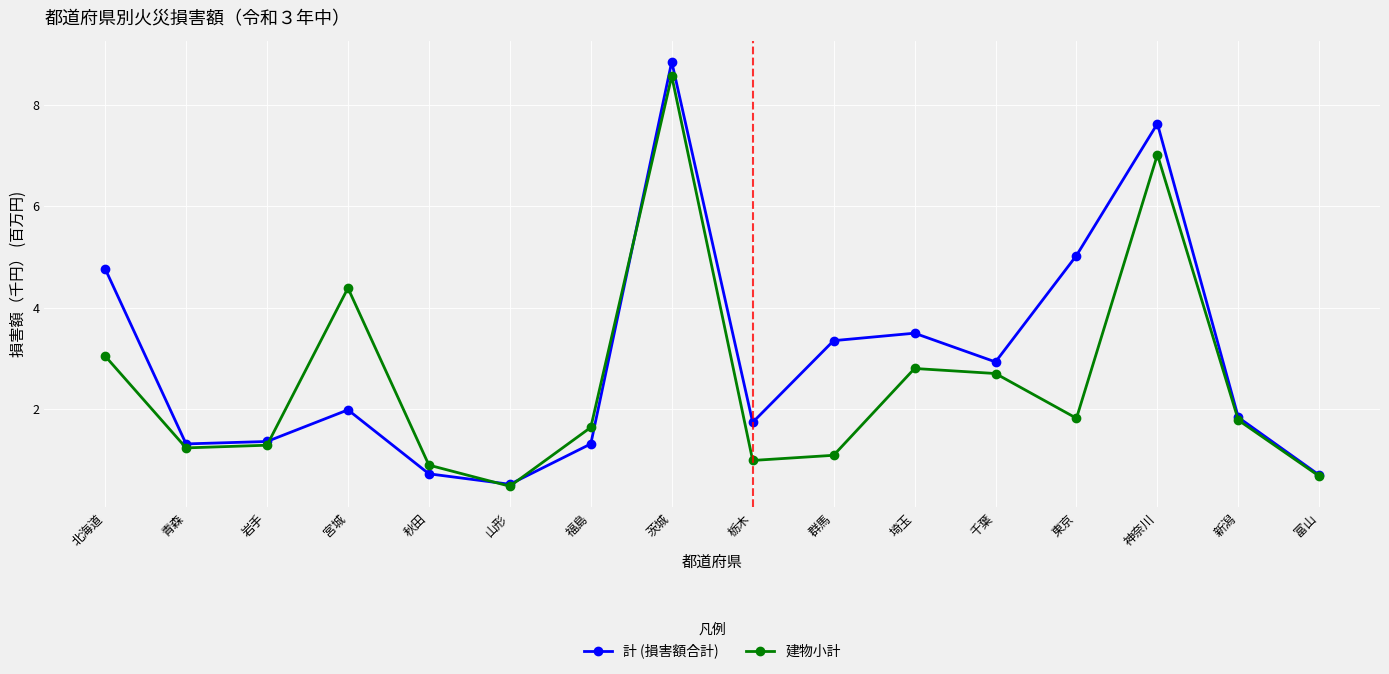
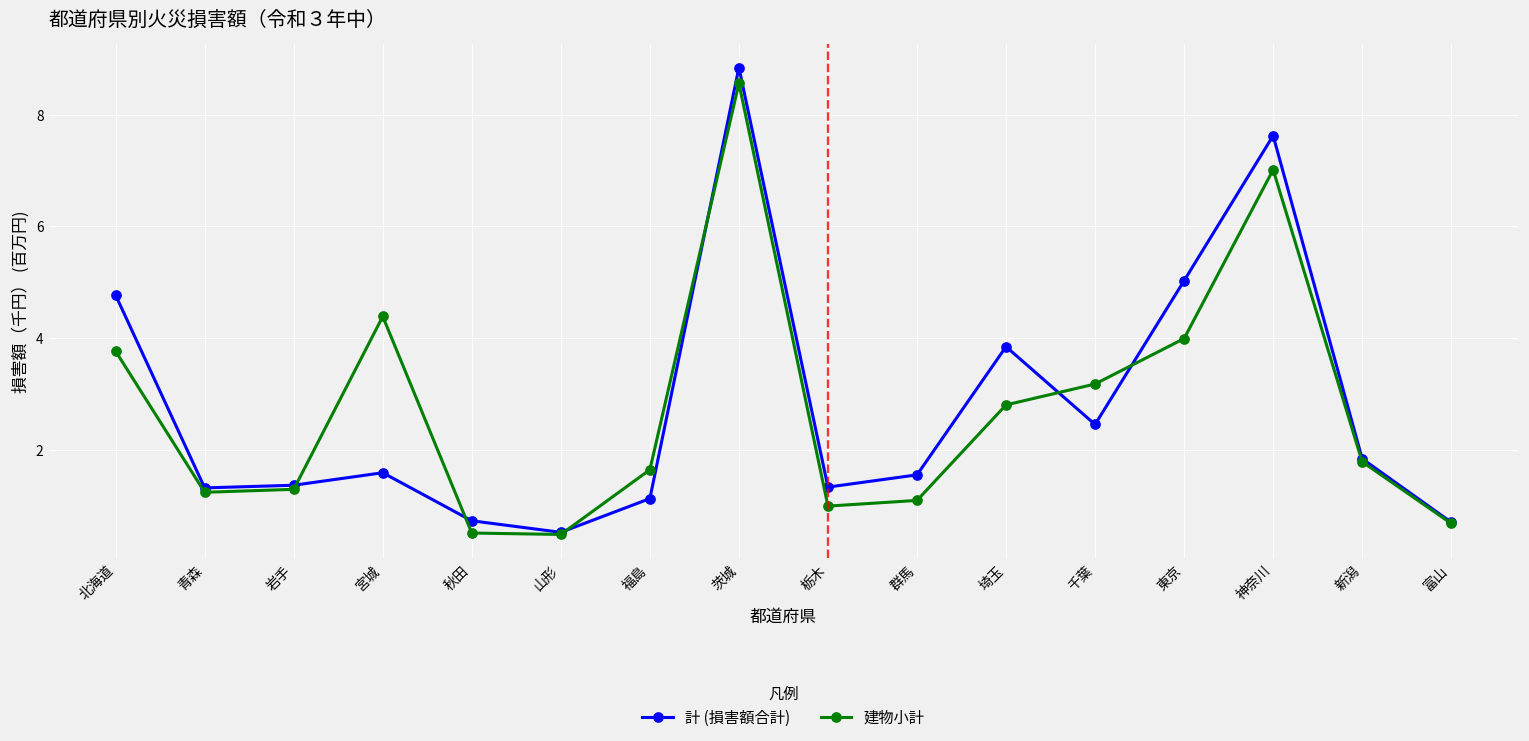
  {
    "計 (損害額合計)": {
      "北海道": 4.8,
      "青森": 1.3,
      "岩手": 1.4,
-     "宮城": 2.0,
+     "宮城": 1.6,
      "秋田": 0.7,
-     "福島": 1.3,
+     "福島": 1.1,
      "茨城": 8.8,
-     "栃木": 1.7,
-     "群馬": 3.3,
-     "埼玉": 3.5,
-     "千葉": 2.9,
+     "栃木": 1.3,
+     "群馬": 1.5,
+     "埼玉": 3.8,
+     "千葉": 2.5,
      "東京": 5.0,
      "神奈川": 7.6,
      "新潟": 1.8
    },
    "建物小計": {
-     "北海道": 3.0,
+     "北海道": 3.8,
      "青森": 1.2,
      "岩手": 1.3,
      "宮城": 4.4,
-     "秋田": 0.9,
+     "秋田": 0.5,
      "福島": 1.6,
      "茨城": 8.6,
      "栃木": 1.0,
      "群馬": 1.1,
      "埼玉": 2.8,
-     "千葉": 2.7,
-     "東京": 1.8,
+     "千葉": 3.2,
+     "東京": 4.0,
      "神奈川": 7.0,
      "新潟": 1.8
    }
  }
